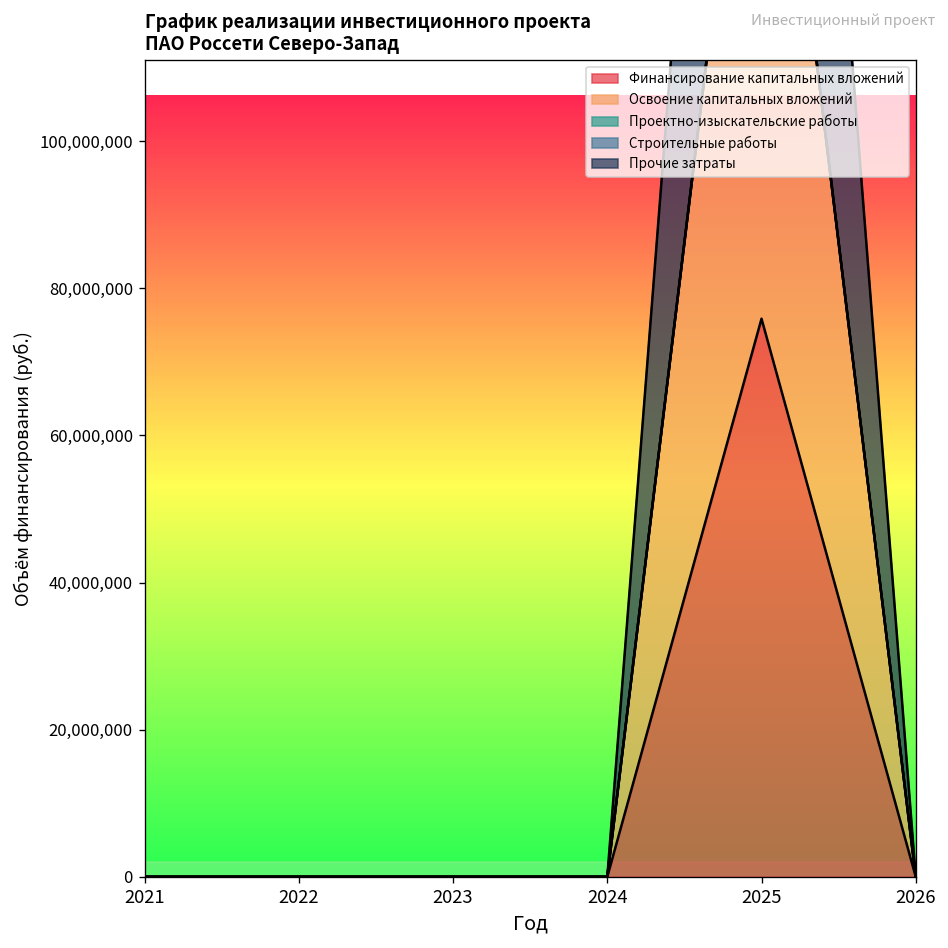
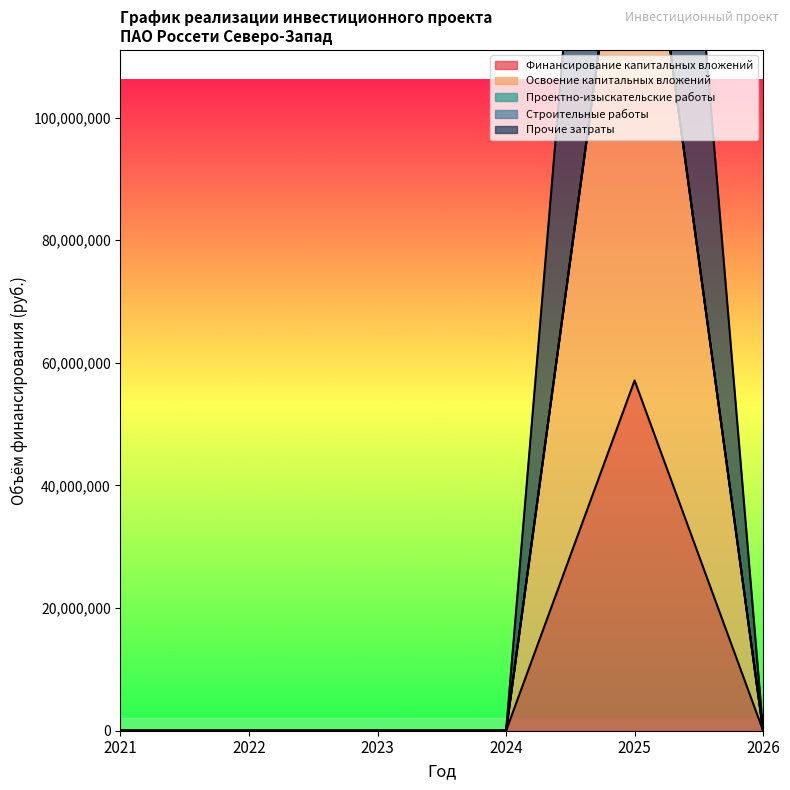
  {
    "Финансирование капитальных вложений": {
-     "2025": "76,000,000"
+     "2025": "57,000,000"
    }
  }
